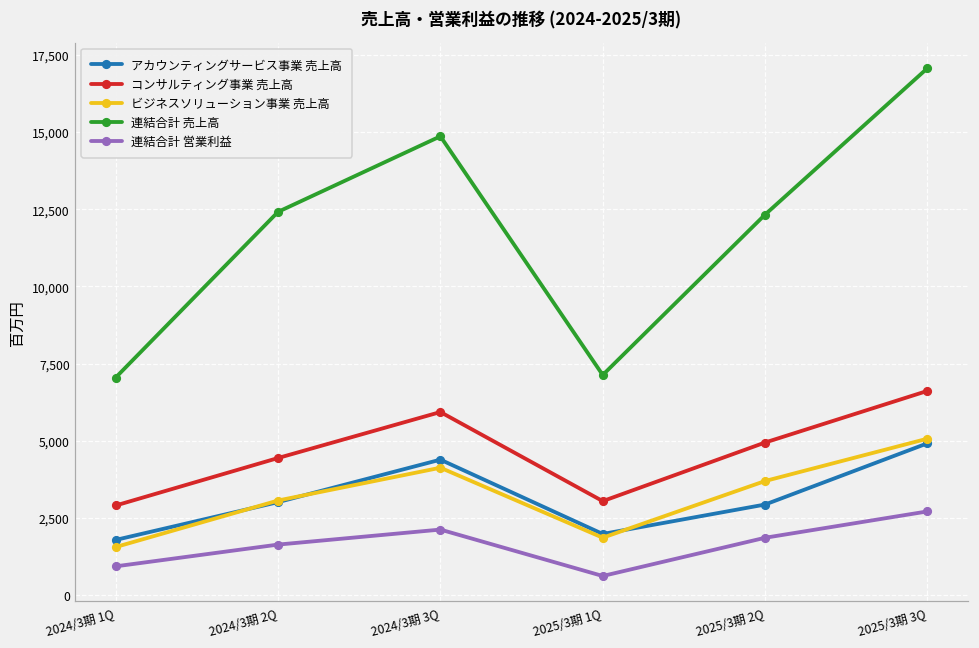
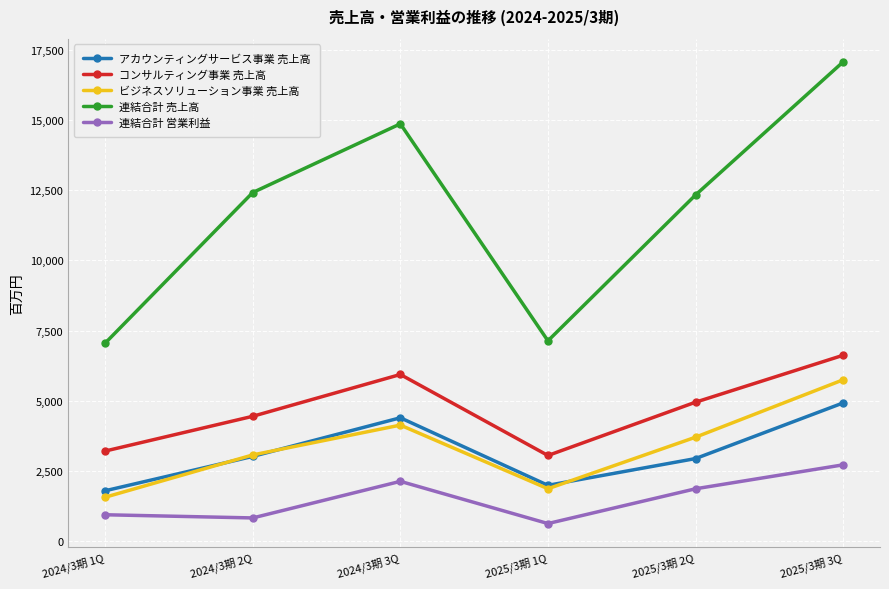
  {
    "アカウンティングサービス事業 売上高": {
      "2024/3期 1Q": "1,800",
      "2024/3期 3Q": "4,400",
      "2025/3期 1Q": "2,000",
      "2025/3期 2Q": "2,900",
      "2025/3期 3Q": "4,900"
    },
    "コンサルティング事業 売上高": {
-     "2024/3期 1Q": "2,900",
+     "2024/3期 1Q": "3,200",
      "2024/3期 2Q": "4,400",
      "2024/3期 3Q": "5,900",
      "2025/3期 1Q": "3,000",
      "2025/3期 2Q": "4,900",
      "2025/3期 3Q": "6,600"
    },
    "ビジネスソリューション事業 売上高": {
      "2024/3期 1Q": "1,600",
      "2024/3期 3Q": "4,100",
      "2025/3期 1Q": "1,900",
      "2025/3期 2Q": "3,700",
-     "2025/3期 3Q": "5,100"
+     "2025/3期 3Q": "5,700"
    },
    "連結合計 売上高": {
      "2024/3期 1Q": "7,100",
      "2024/3期 2Q": "12,400",
      "2024/3期 3Q": "14,900",
      "2025/3期 1Q": "7,100",
      "2025/3期 2Q": "12,300",
      "2025/3期 3Q": "17,100"
    },
    "連結合計 営業利益": {
      "2024/3期 1Q": "900",
-     "2024/3期 2Q": "1,600",
+     "2024/3期 2Q": "800",
      "2024/3期 3Q": "2,100",
      "2025/3期 1Q": "600",
      "2025/3期 2Q": "1,900",
      "2025/3期 3Q": "2,700"
    }
  }
